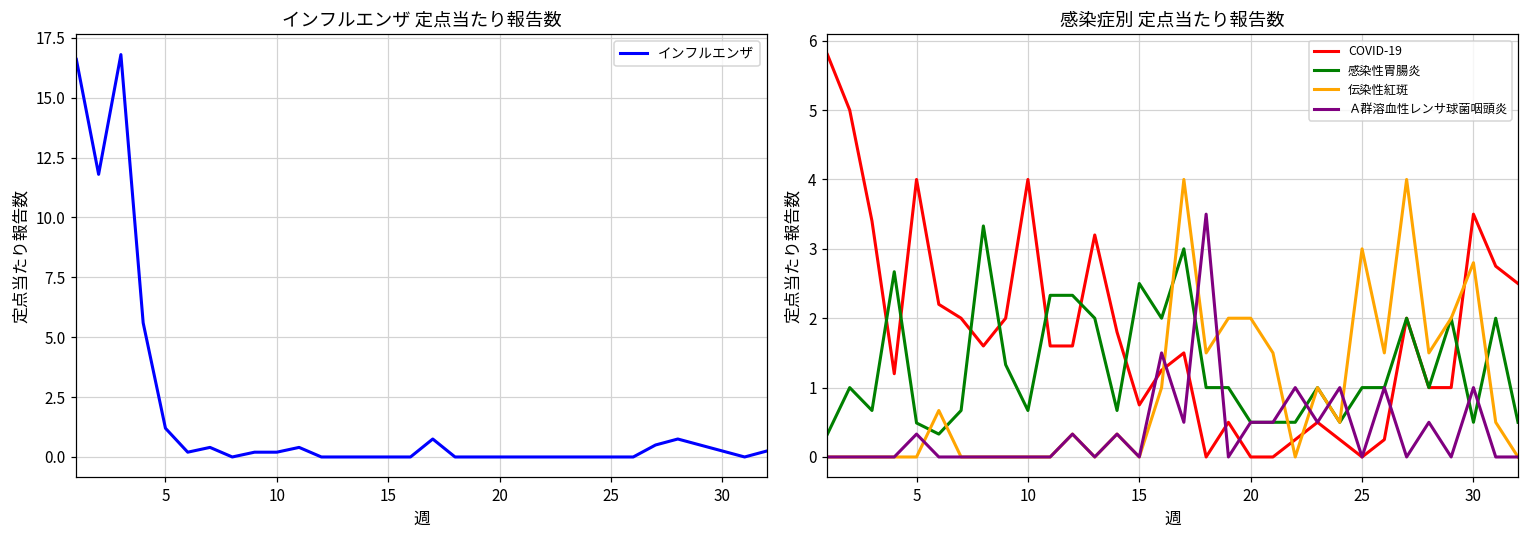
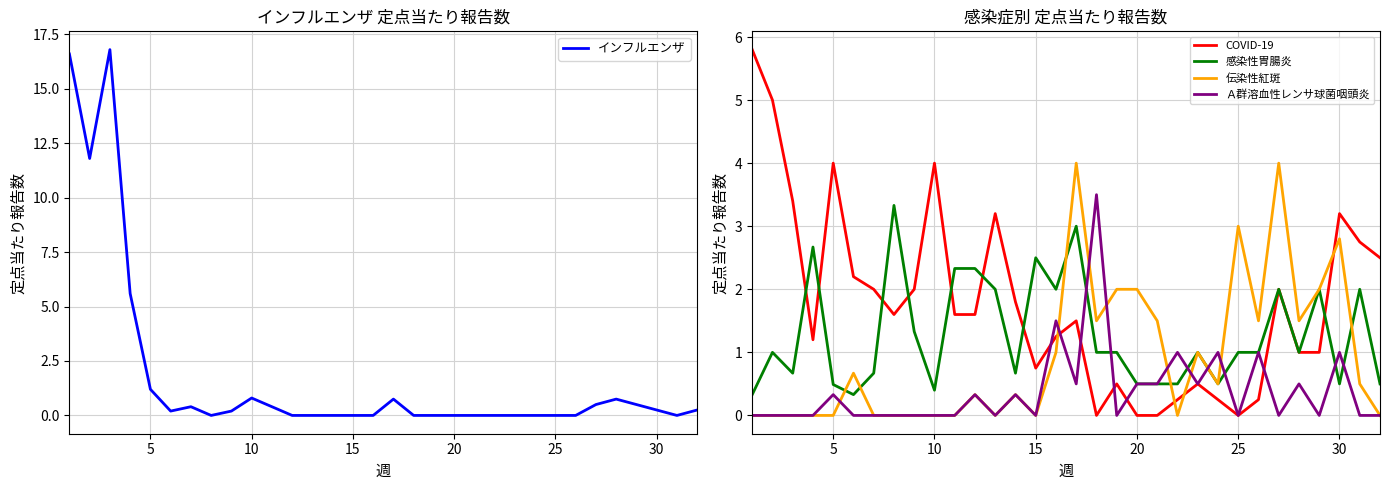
  {
    "インフルエンザ 定点当たり報告数": {
      "5": 1.2,
-     "10": 0.2,
+     "10": 0.8,
      "15": 0.0,
      "20": 0.0,
      "25": 0.0,
      "30": 0.3
    },
    "感染症別 定点当たり報告数": {
      "COVID-19": {
        "5": 4.0,
        "10": 4.0,
        "15": 0.8,
        "20": 0.0,
-       "30": 3.5
+       "30": 3.2
      },
      "感染性胃腸炎": {
        "5": 0.5,
-       "10": 0.7,
+       "10": 0.4,
        "15": 2.5,
        "25": 1.0,
        "30": 0.5
      },
      "伝染性紅斑": {
        "5": 0.0,
        "20": 2.0,
        "25": 3.0,
        "30": 2.8
      },
      "Ａ群溶血性レンサ球菌咽頭炎": {
        "5": 0.3,
        "30": 1.0
      }
    }
  }
